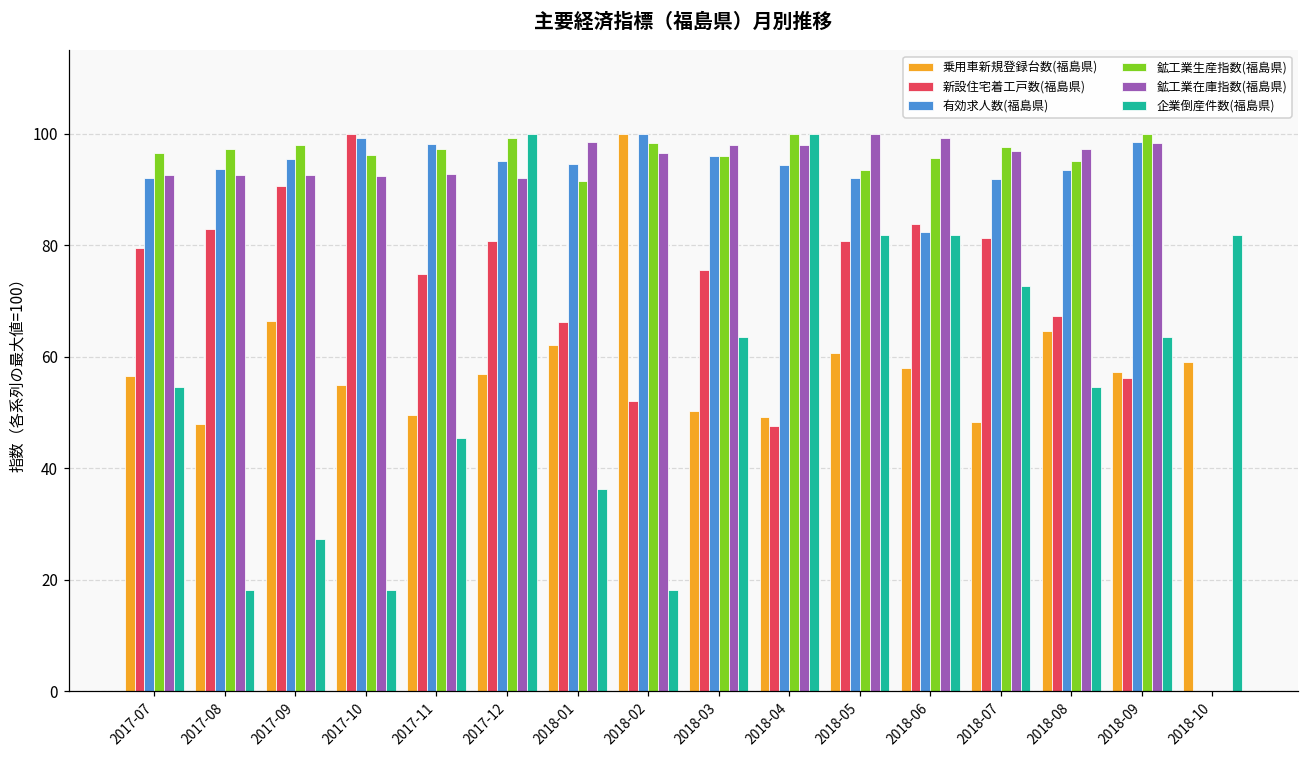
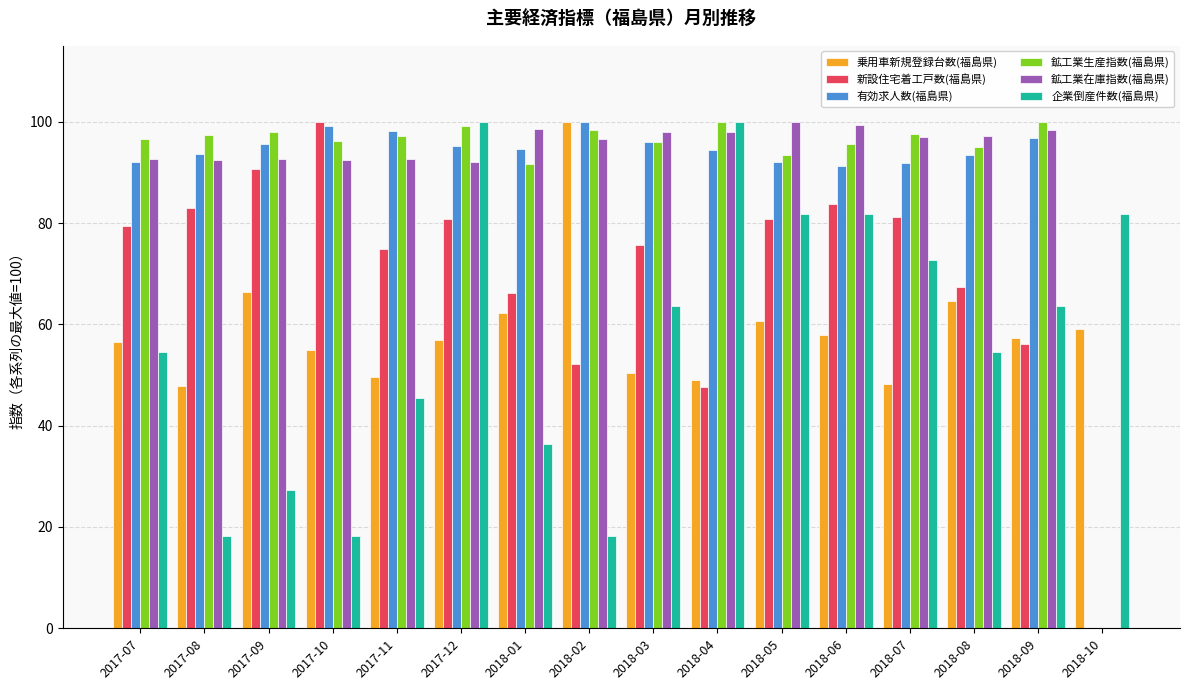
  {
    "乗用車新規登録台数(福島県)": {
      "2017-07": 57,
      "2017-08": 48,
      "2017-09": 66,
      "2017-10": 55,
      "2017-11": 50,
      "2017-12": 57,
      "2018-01": 62,
      "2018-02": 100,
      "2018-03": 50,
      "2018-04": 49,
      "2018-05": 61,
      "2018-06": 58,
      "2018-07": 48,
      "2018-08": 65,
      "2018-09": 57,
      "2018-10": 59
    },
    "新設住宅着工戸数(福島県)": {
      "2017-07": 79,
      "2017-08": 83,
      "2017-09": 91,
      "2017-10": 100,
      "2017-11": 75,
      "2017-12": 81,
      "2018-01": 66,
      "2018-02": 52,
      "2018-03": 76,
      "2018-04": 48,
      "2018-05": 81,
      "2018-06": 84,
      "2018-07": 81,
      "2018-08": 67,
      "2018-09": 56,
      "2018-10": 0
    },
    "有効求人数(福島県)": {
      "2017-07": 92,
      "2017-08": 94,
      "2017-09": 96,
      "2017-10": 99,
      "2017-11": 98,
      "2017-12": 95,
      "2018-01": 95,
      "2018-02": 100,
      "2018-03": 96,
      "2018-04": 94,
      "2018-05": 92,
-     "2018-06": 82,
+     "2018-06": 91,
      "2018-07": 92,
      "2018-08": 94,
-     "2018-09": 99,
+     "2018-09": 97,
      "2018-10": 0
    },
    "鉱工業生産指数(福島県)": {
      "2017-07": 97,
      "2017-08": 97,
      "2017-09": 98,
      "2017-10": 96,
      "2017-11": 97,
      "2017-12": 99,
      "2018-01": 92,
      "2018-02": 98,
      "2018-03": 96,
      "2018-04": 100,
      "2018-05": 93,
      "2018-06": 96,
      "2018-07": 98,
      "2018-08": 95,
      "2018-09": 100,
      "2018-10": 0
    },
    "鉱工業在庫指数(福島県)": {
      "2017-07": 93,
      "2017-08": 93,
      "2017-09": 93,
      "2017-10": 92,
      "2017-11": 93,
      "2017-12": 92,
      "2018-01": 99,
      "2018-02": 97,
      "2018-03": 98,
      "2018-04": 98,
      "2018-05": 100,
      "2018-06": 99,
      "2018-07": 97,
      "2018-08": 97,
      "2018-09": 98,
      "2018-10": 0
    },
    "企業倒産件数(福島県)": {
      "2017-07": 55,
      "2017-08": 18,
      "2017-09": 27,
      "2017-10": 18,
      "2017-11": 45,
      "2017-12": 100,
      "2018-01": 36,
      "2018-02": 18,
      "2018-03": 64,
      "2018-04": 100,
      "2018-05": 82,
      "2018-06": 82,
      "2018-07": 73,
      "2018-08": 55,
      "2018-09": 64,
      "2018-10": 82
    }
  }
